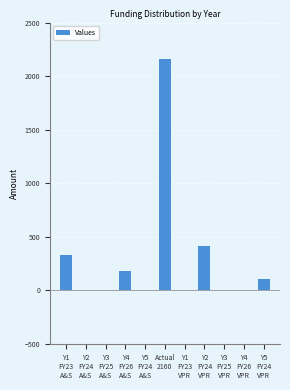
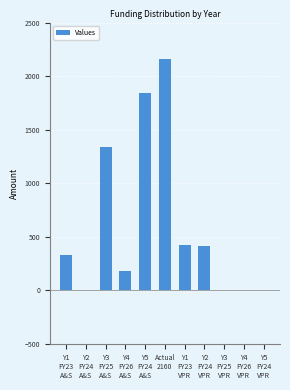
  {
    "Y1 FY23 A&S": 330,
    "Y2 FY24 A&S": 0,
-   "Y3 FY25 A&S": 0,
+   "Y3 FY25 A&S": 1340,
    "Y4 FY26 A&S": 180,
-   "Y5 FY24 A&S": 0,
+   "Y5 FY24 A&S": 1850,
    "Actual 2160": 2160,
-   "Y1 FY23 VPR": 0,
+   "Y1 FY23 VPR": 420,
    "Y2 FY24 VPR": 410,
    "Y3 FY25 VPR": 0,
    "Y4 FY26 VPR": 0,
-   "Y5 FY24 VPR": 110
+   "Y5 FY24 VPR": 0
  }
